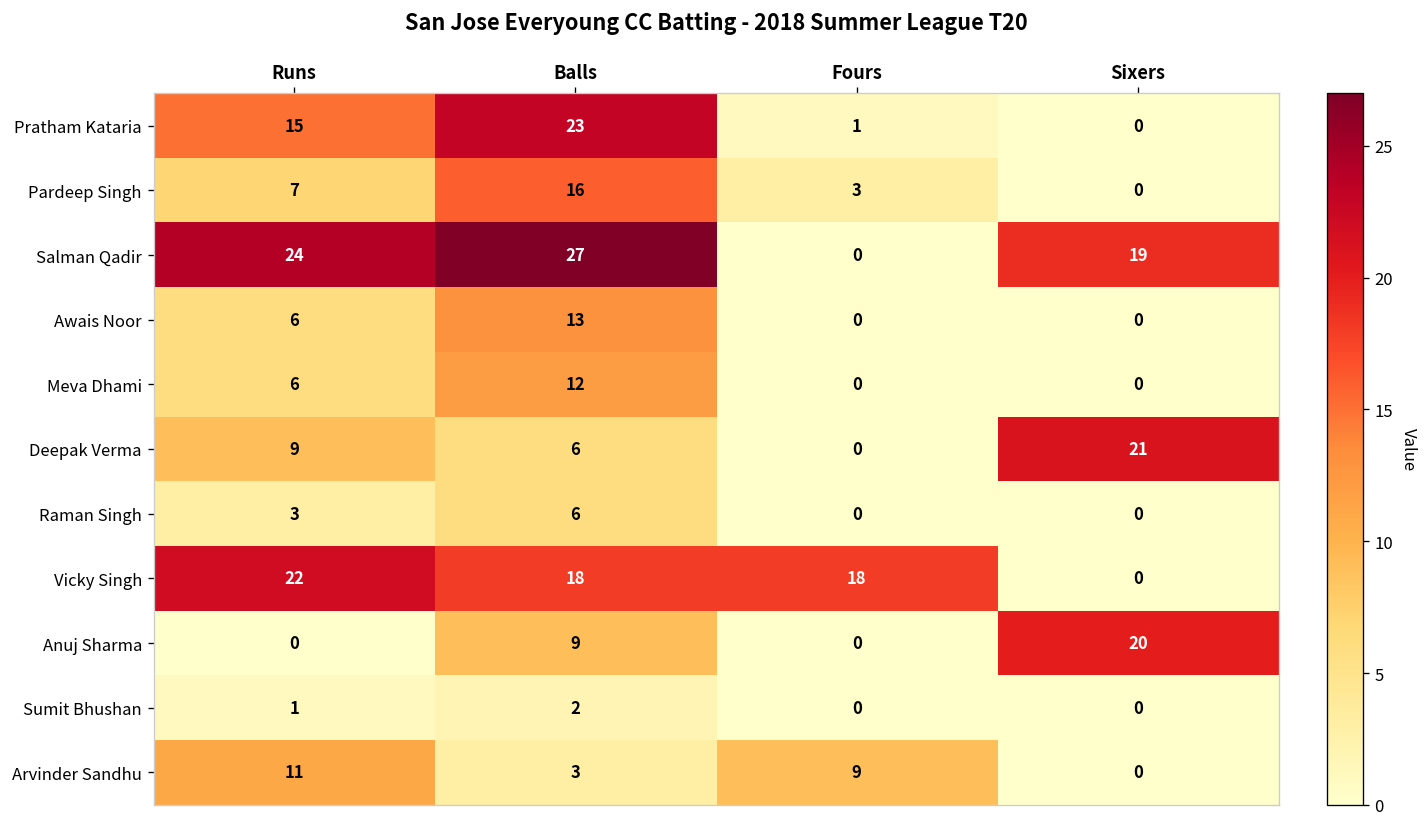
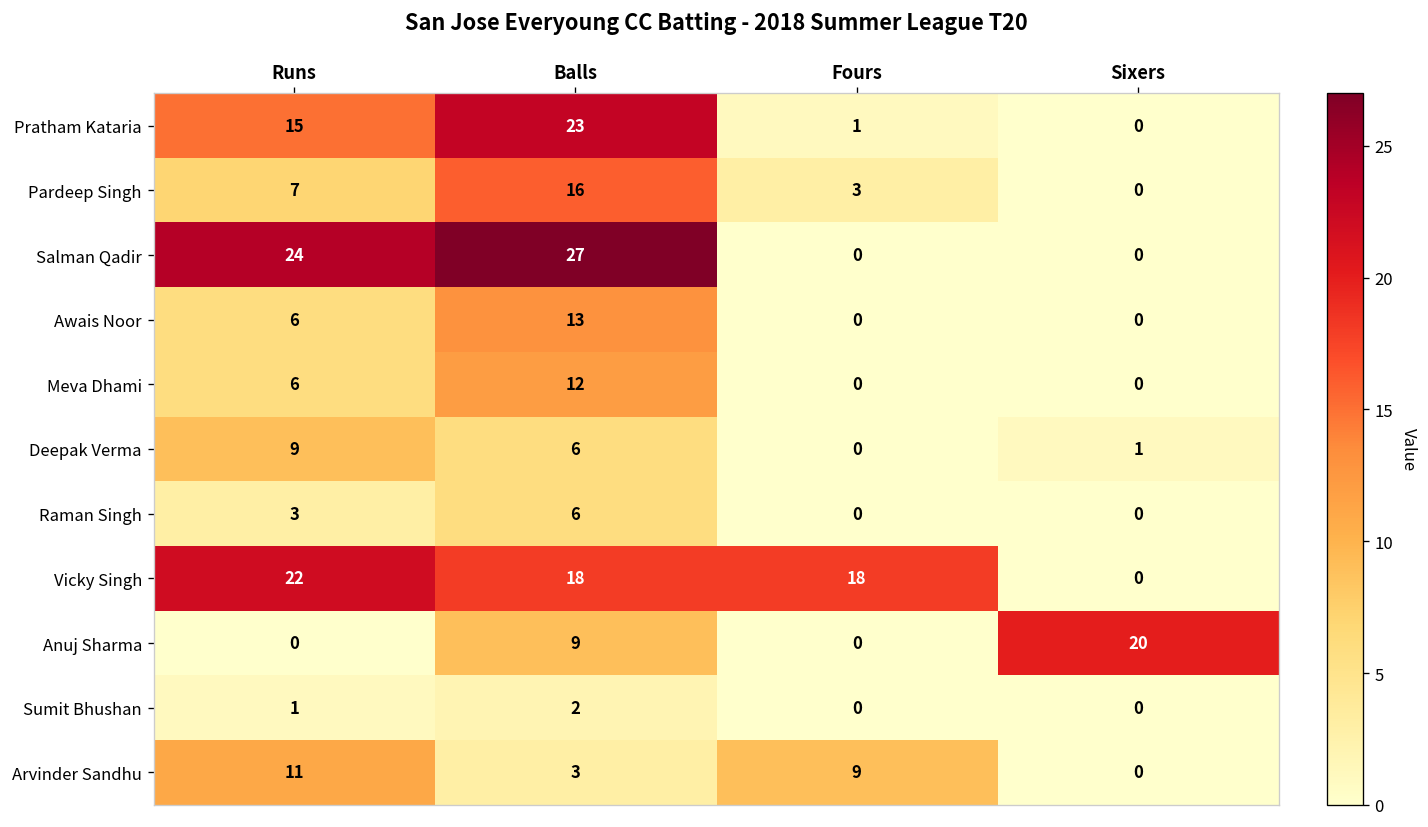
  {
    "Pratham Kataria": {
      "Runs": 15,
      "Balls": 23,
      "Fours": 1,
      "Sixers": 0
    },
    "Pardeep Singh": {
      "Runs": 7,
      "Balls": 16,
      "Fours": 3,
      "Sixers": 0
    },
    "Salman Qadir": {
      "Runs": 24,
      "Balls": 27,
      "Fours": 0,
-     "Sixers": 19
+     "Sixers": 0
    },
    "Awais Noor": {
      "Runs": 6,
      "Balls": 13,
      "Fours": 0,
      "Sixers": 0
    },
    "Meva Dhami": {
      "Runs": 6,
      "Balls": 12,
      "Fours": 0,
      "Sixers": 0
    },
    "Deepak Verma": {
      "Runs": 9,
      "Balls": 6,
      "Fours": 0,
-     "Sixers": 21
+     "Sixers": 1
    },
    "Raman Singh": {
      "Runs": 3,
      "Balls": 6,
      "Fours": 0,
      "Sixers": 0
    },
    "Vicky Singh": {
      "Runs": 22,
      "Balls": 18,
      "Fours": 18,
      "Sixers": 0
    },
    "Anuj Sharma": {
      "Runs": 0,
      "Balls": 9,
      "Fours": 0,
      "Sixers": 20
    },
    "Sumit Bhushan": {
      "Runs": 1,
      "Balls": 2,
      "Fours": 0,
      "Sixers": 0
    },
    "Arvinder Sandhu": {
      "Runs": 11,
      "Balls": 3,
      "Fours": 9,
      "Sixers": 0
    }
  }
